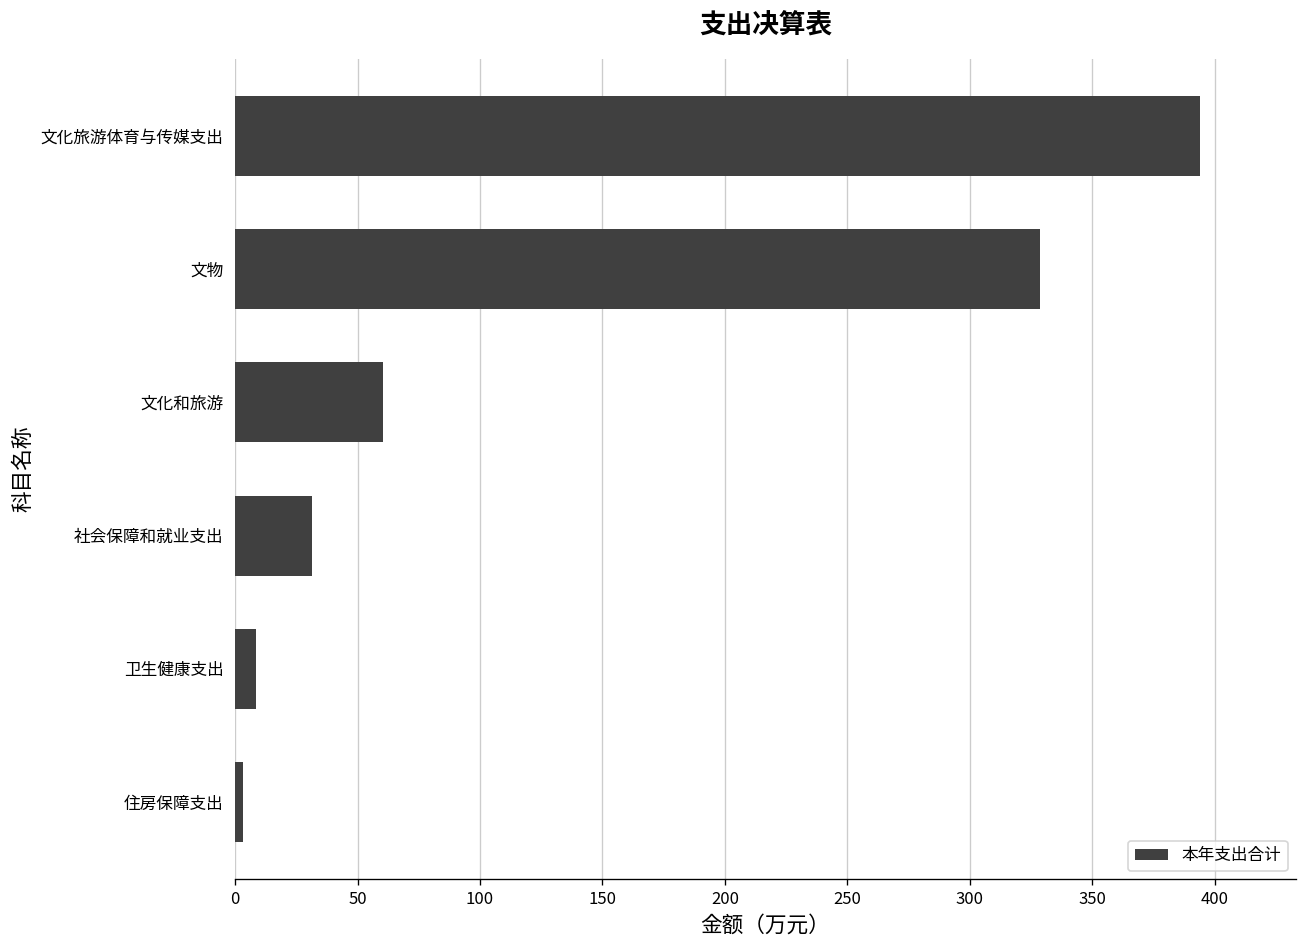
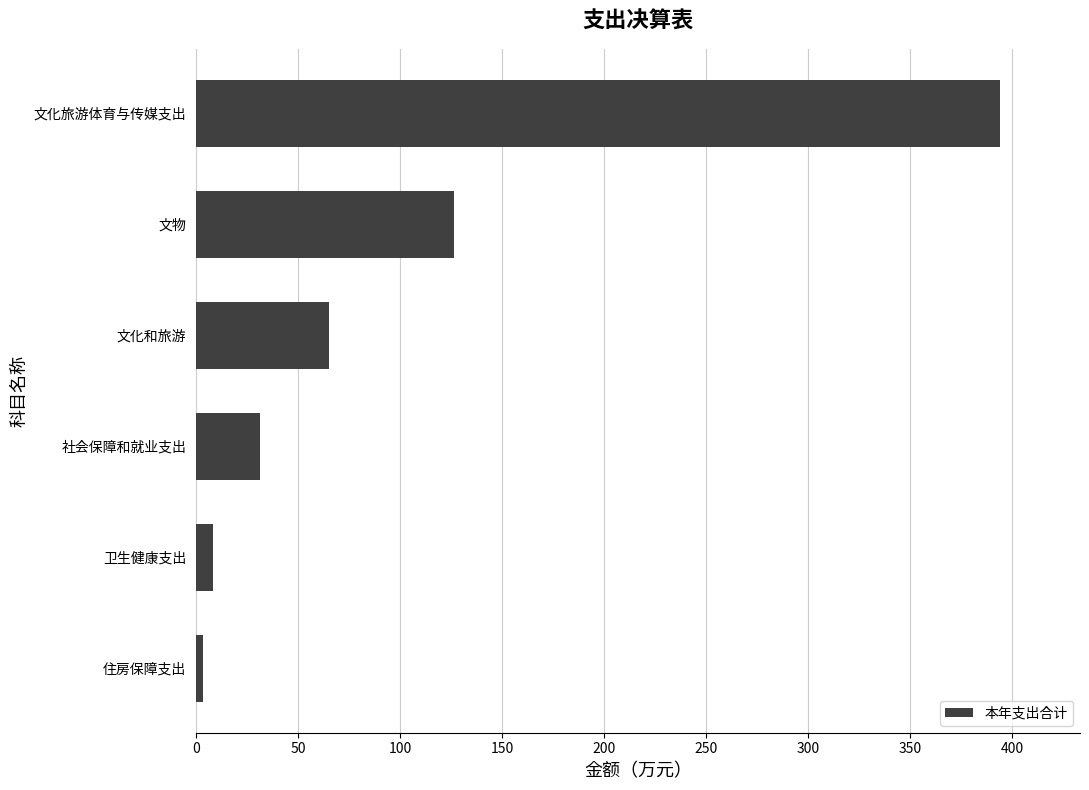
  {
    "文化旅游体育与传媒支出": 394,
-   "文物": 329,
-   "文化和旅游": 60,
+   "文物": 126,
+   "文化和旅游": 65,
    "社会保障和就业支出": 31,
    "卫生健康支出": 8,
    "住房保障支出": 3
  }
